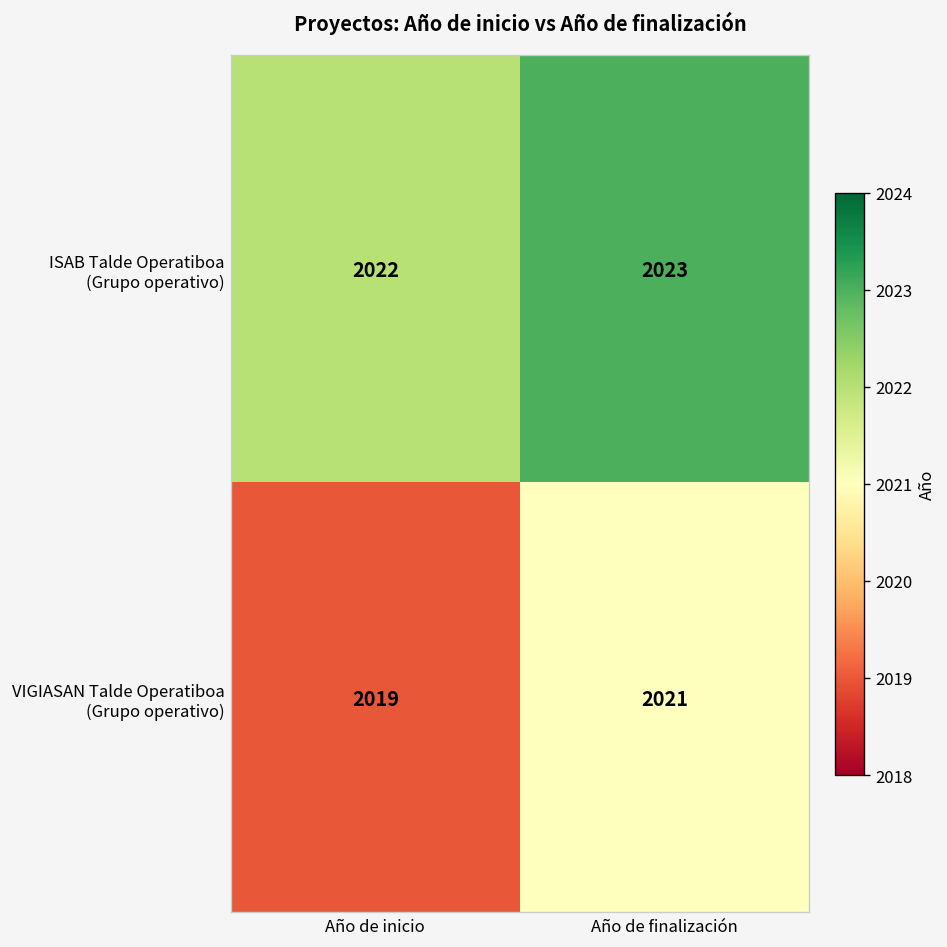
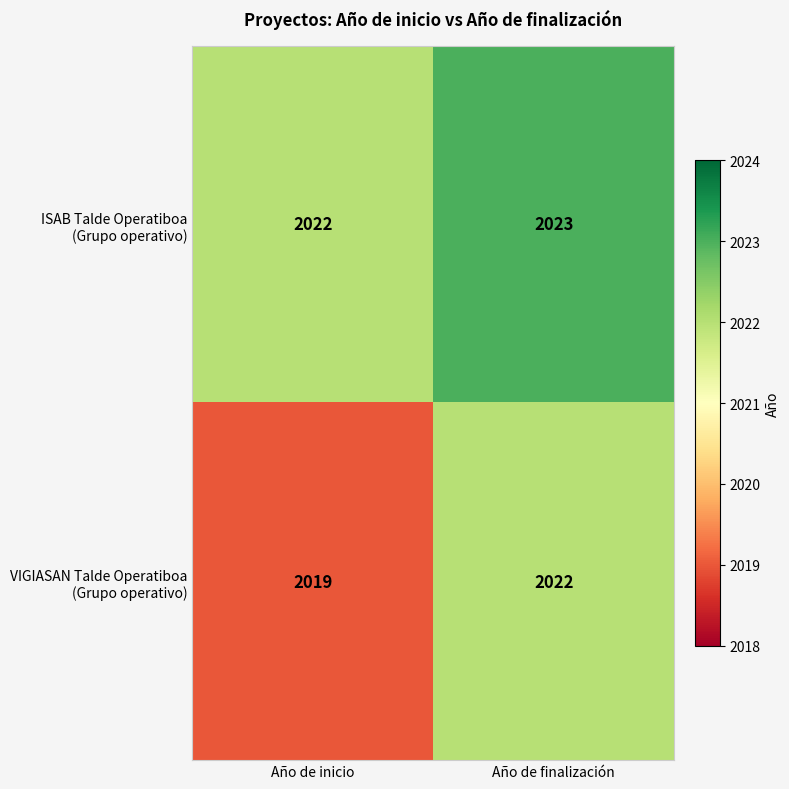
  {
    "ISAB Talde Operatiboa (Grupo operativo)": {
      "Año de inicio": 2022,
      "Año de finalización": 2023
    },
    "VIGIASAN Talde Operatiboa (Grupo operativo)": {
      "Año de inicio": 2019,
-     "Año de finalización": 2021
+     "Año de finalización": 2022
    }
  }
